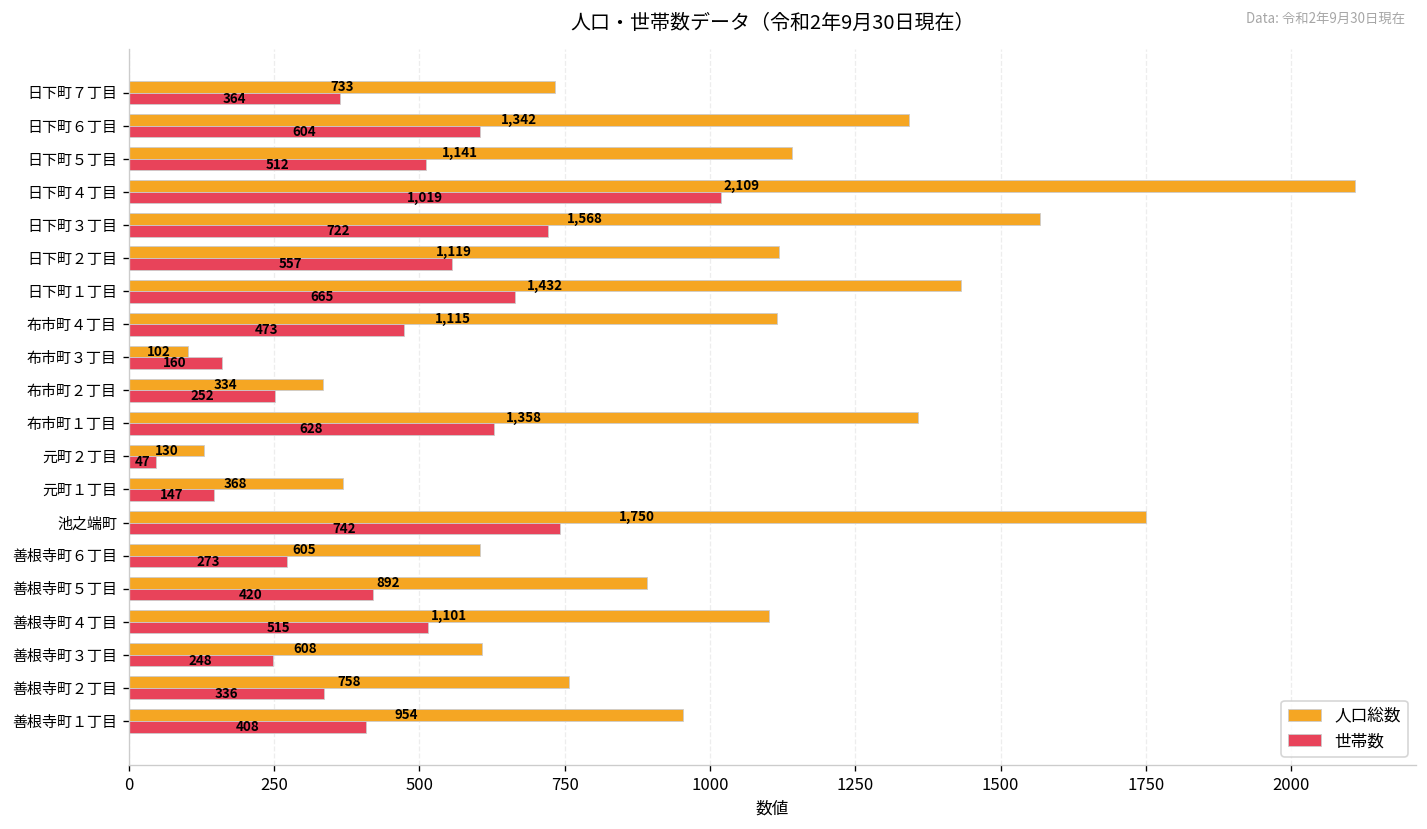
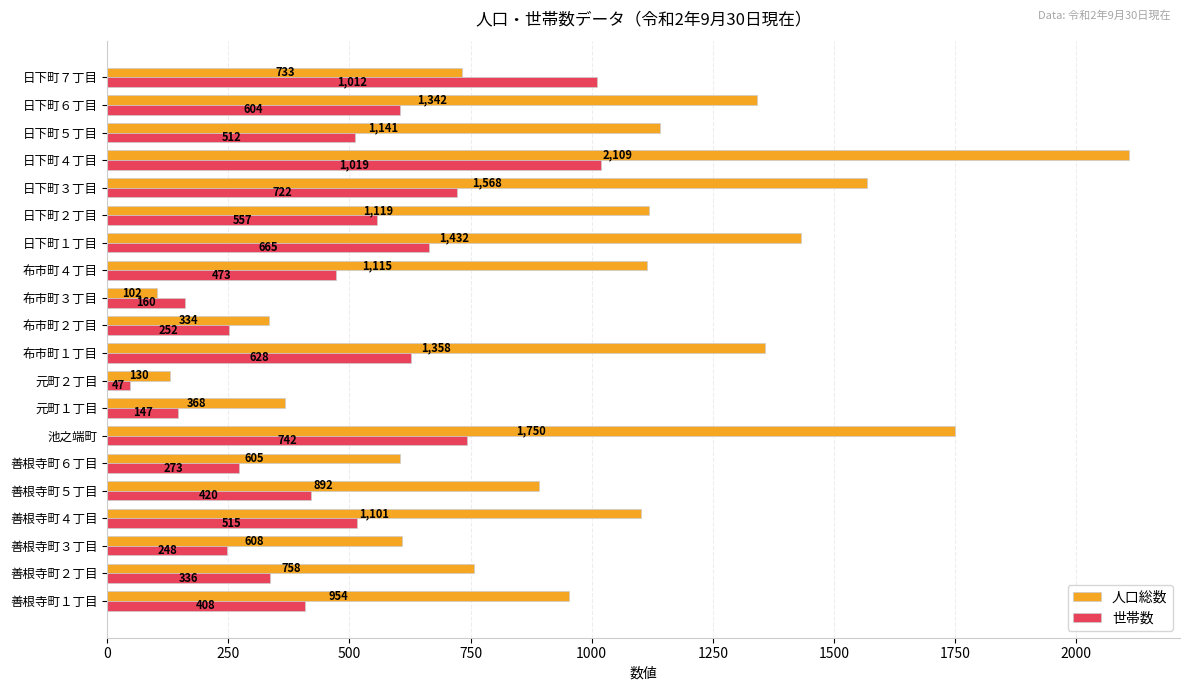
  {
    "人口総数": {
      "日下町７丁目": "733",
      "日下町６丁目": "1,342",
      "日下町５丁目": "1,141",
      "日下町４丁目": "2,109",
      "日下町３丁目": "1,568",
      "日下町２丁目": "1,119",
      "日下町１丁目": "1,432",
      "布市町４丁目": "1,115",
      "布市町３丁目": "102",
      "布市町２丁目": "334",
      "布市町１丁目": "1,358",
      "元町２丁目": "130",
      "元町１丁目": "368",
      "池之端町": "1,750",
      "善根寺町６丁目": "605",
      "善根寺町５丁目": "892",
      "善根寺町４丁目": "1,101",
      "善根寺町３丁目": "608",
      "善根寺町２丁目": "758",
      "善根寺町１丁目": "954"
    },
    "世帯数": {
-     "日下町７丁目": "364",
+     "日下町７丁目": "1,012",
      "日下町６丁目": "604",
      "日下町５丁目": "512",
      "日下町４丁目": "1,019",
      "日下町３丁目": "722",
      "日下町２丁目": "557",
      "日下町１丁目": "665",
      "布市町４丁目": "473",
      "布市町３丁目": "160",
      "布市町２丁目": "252",
      "布市町１丁目": "628",
      "元町２丁目": "47",
      "元町１丁目": "147",
      "池之端町": "742",
      "善根寺町６丁目": "273",
      "善根寺町５丁目": "420",
      "善根寺町４丁目": "515",
      "善根寺町３丁目": "248",
      "善根寺町２丁目": "336",
      "善根寺町１丁目": "408"
    }
  }
